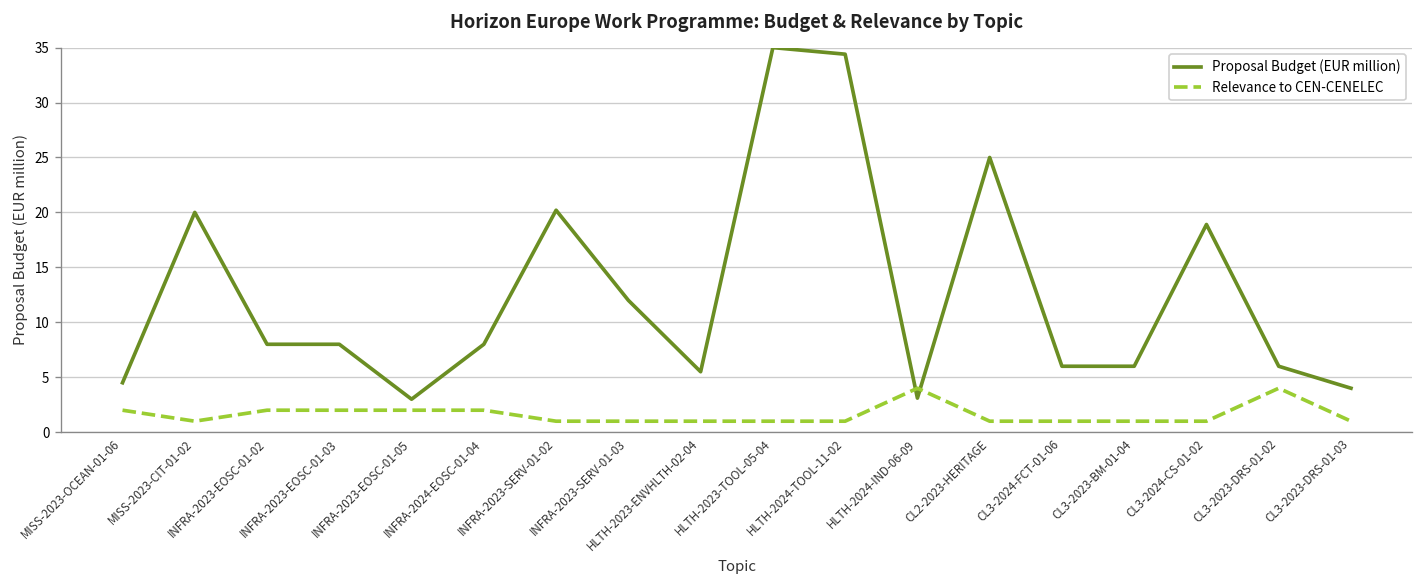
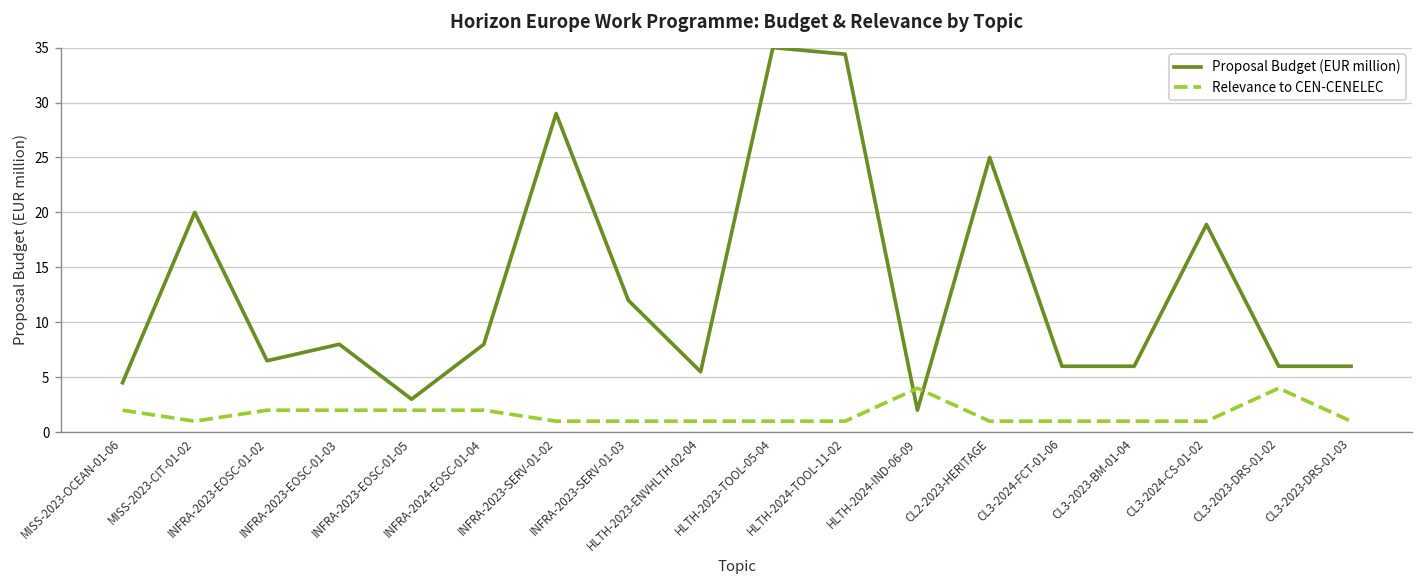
  {
    "Proposal Budget (EUR million)": {
      "MISS-2023-OCEAN-01-06": 5,
      "MISS-2023-CIT-01-02": 20,
-     "INFRA-2023-EOSC-01-02": 8,
+     "INFRA-2023-EOSC-01-02": 7,
      "INFRA-2023-EOSC-01-03": 8,
      "INFRA-2023-EOSC-01-05": 3,
      "INFRA-2024-EOSC-01-04": 8,
-     "INFRA-2023-SERV-01-02": 20,
+     "INFRA-2023-SERV-01-02": 29,
      "INFRA-2023-SERV-01-03": 12,
      "HLTH-2023-ENVHLTH-02-04": 6,
      "HLTH-2023-TOOL-05-04": 35,
      "HLTH-2024-TOOL-11-02": 34,
-     "HLTH-2024-IND-06-09": 3,
+     "HLTH-2024-IND-06-09": 2,
      "CL2-2023-HERITAGE": 25,
      "CL3-2024-FCT-01-06": 6,
      "CL3-2023-BM-01-04": 6,
      "CL3-2024-CS-01-02": 19,
      "CL3-2023-DRS-01-02": 6,
-     "CL3-2023-DRS-01-03": 4
+     "CL3-2023-DRS-01-03": 6
    },
    "Relevance to CEN-CENELEC": {
      "MISS-2023-OCEAN-01-06": 2,
      "MISS-2023-CIT-01-02": 1,
      "INFRA-2023-EOSC-01-02": 2,
      "INFRA-2023-EOSC-01-03": 2,
      "INFRA-2023-EOSC-01-05": 2,
      "INFRA-2024-EOSC-01-04": 2,
      "INFRA-2023-SERV-01-02": 1,
      "INFRA-2023-SERV-01-03": 1,
      "HLTH-2023-ENVHLTH-02-04": 1,
      "HLTH-2023-TOOL-05-04": 1,
      "HLTH-2024-TOOL-11-02": 1,
      "HLTH-2024-IND-06-09": 4,
      "CL2-2023-HERITAGE": 1,
      "CL3-2024-FCT-01-06": 1,
      "CL3-2023-BM-01-04": 1,
      "CL3-2024-CS-01-02": 1,
      "CL3-2023-DRS-01-02": 4,
      "CL3-2023-DRS-01-03": 1
    }
  }
